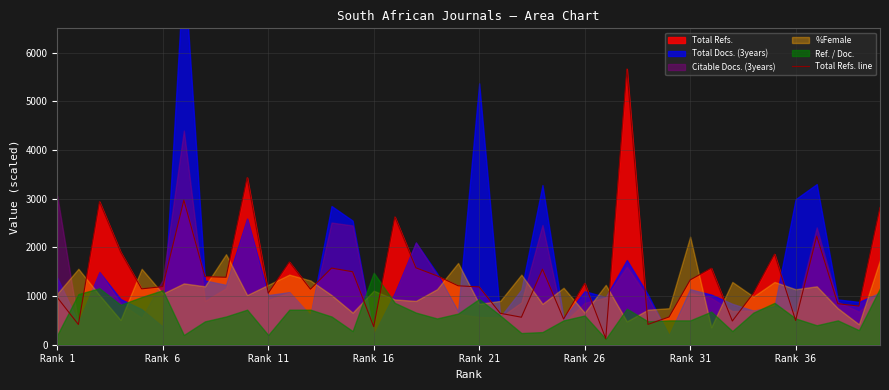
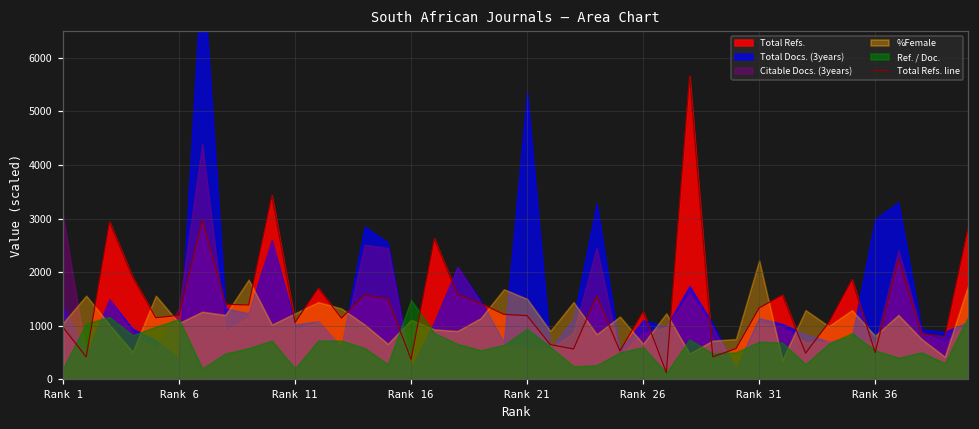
  {
    "Total Refs.": {
      "Rank 1": 1000,
      "Rank 6": 1200,
      "Rank 16": 400,
      "Rank 21": 1200,
      "Rank 26": 1300,
      "Rank 31": 1300
    },
    "Total Docs. (3years)": {
      "Rank 1": 1400,
      "Rank 6": 400,
      "Rank 21": 5400,
      "Rank 26": 1100,
      "Rank 31": 1100,
      "Rank 36": 3000
    },
    "Citable Docs. (3years)": {
      "Rank 1": 3100,
      "Rank 6": 1300,
      "Rank 11": 900,
      "Rank 21": 600,
      "Rank 26": 900,
      "Rank 31": 1100,
      "Rank 36": 700
    },
    "%Female": {
      "Rank 1": 1100,
      "Rank 6": 1100,
      "Rank 11": 1200,
      "Rank 16": 1100,
-     "Rank 21": 800,
+     "Rank 21": 1500,
      "Rank 26": 700,
      "Rank 31": 2200,
-     "Rank 36": 1100
+     "Rank 36": 800
    },
    "Ref. / Doc.": {
      "Rank 1": 200,
      "Rank 6": 1100,
      "Rank 11": 200,
      "Rank 16": 1500,
      "Rank 21": 900,
      "Rank 26": 600,
-     "Rank 31": 500
+     "Rank 31": 700
    }
  }
